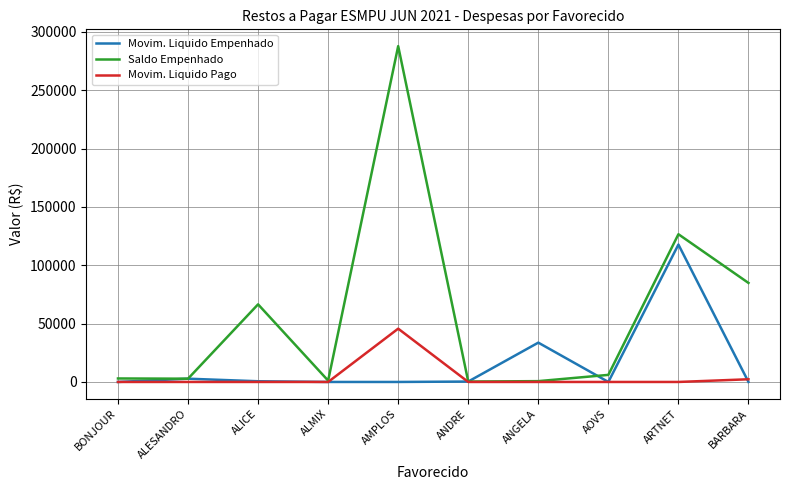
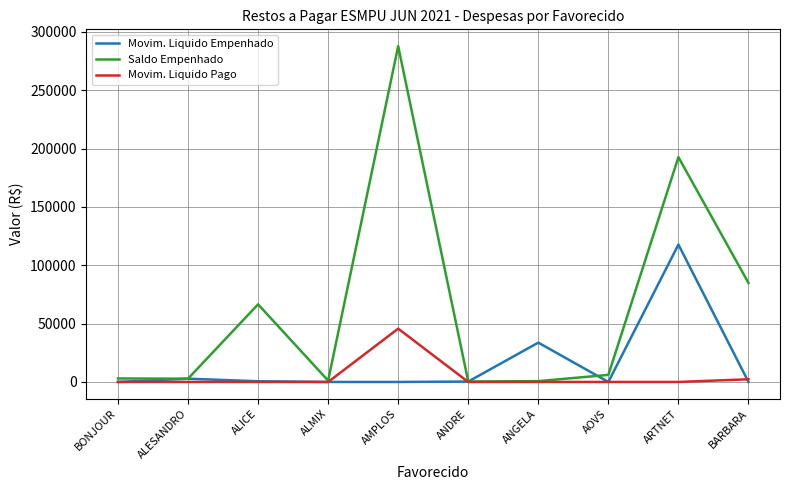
  {
    "Movim. Liquido Empenhado": {
      "AMPLOS": 0,
      "ANGELA": 34000,
      "ARTNET": 118000,
      "BARBARA": 0
    },
    "Saldo Empenhado": {
      "BONJOUR": 3000,
      "ALICE": 67000,
      "AMPLOS": 288000,
      "AOVS": 6000,
-     "ARTNET": 127000,
+     "ARTNET": 193000,
      "BARBARA": 85000
    },
    "Movim. Liquido Pago": {
      "ALESANDRO": 0,
      "AMPLOS": 46000,
      "ARTNET": 0,
      "BARBARA": 2000
    }
  }
